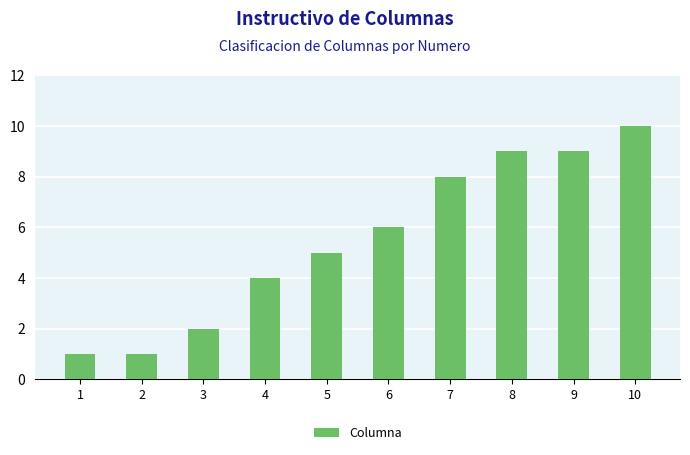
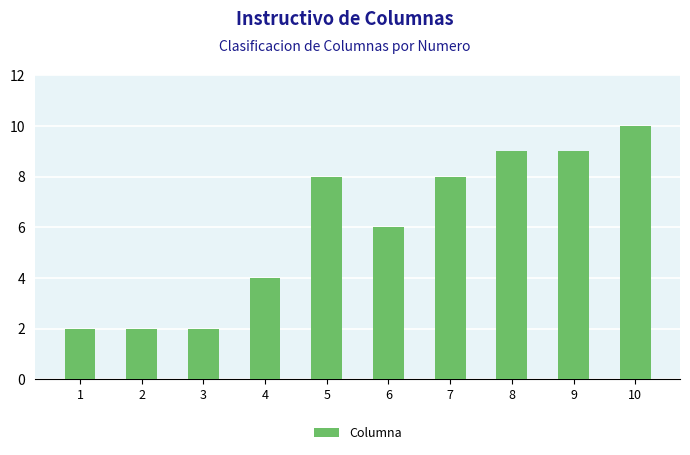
  {
-   "1": 1,
-   "2": 1,
+   "1": 2,
+   "2": 2,
    "3": 2,
    "4": 4,
-   "5": 5,
+   "5": 8,
    "6": 6,
    "7": 8,
    "8": 9,
    "9": 9,
    "10": 10
  }
